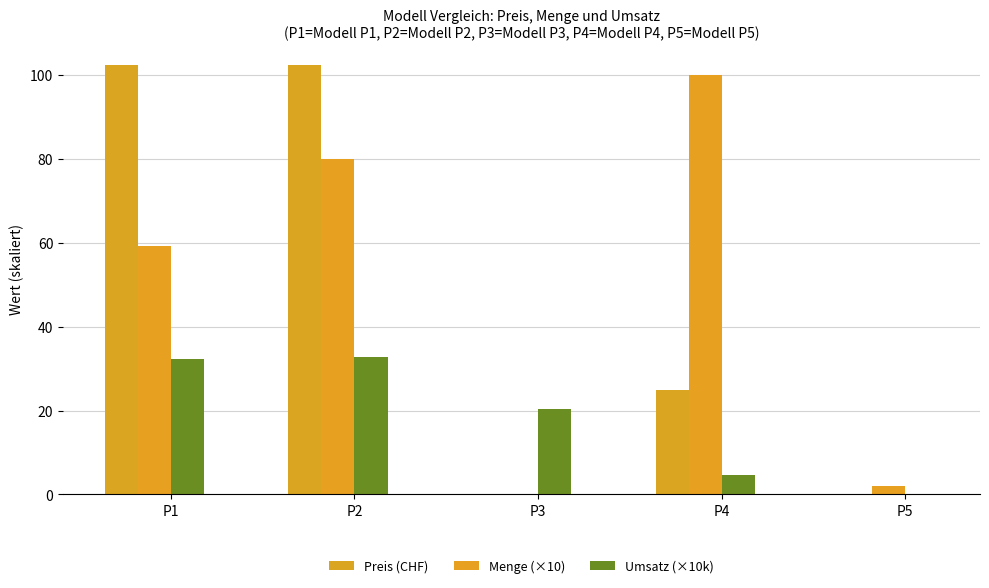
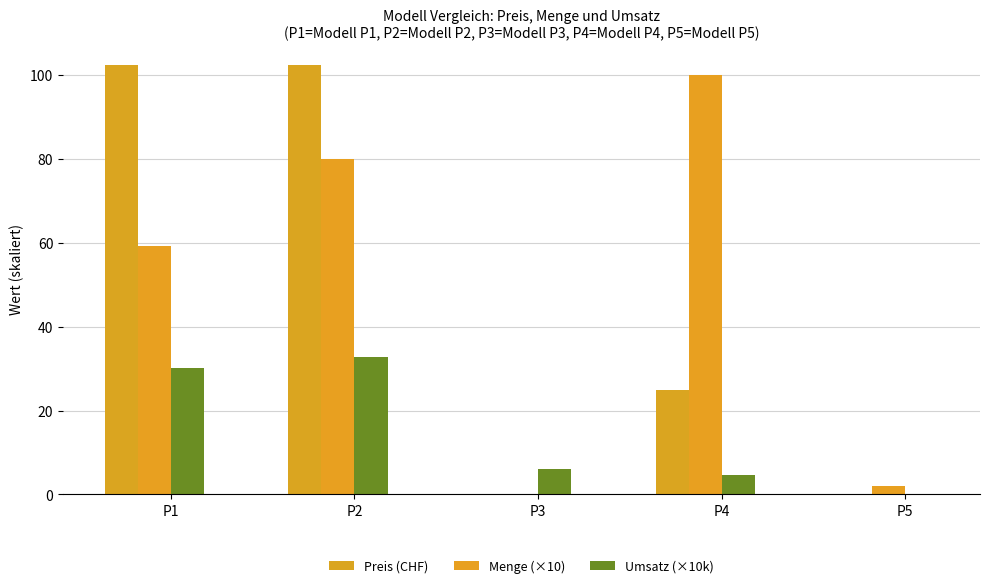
  {
    "Umsatz (×10k)": {
-     "P1": 32,
+     "P1": 30,
      "P2": 33,
-     "P3": 20,
+     "P3": 6,
      "P4": 5
    }
  }
